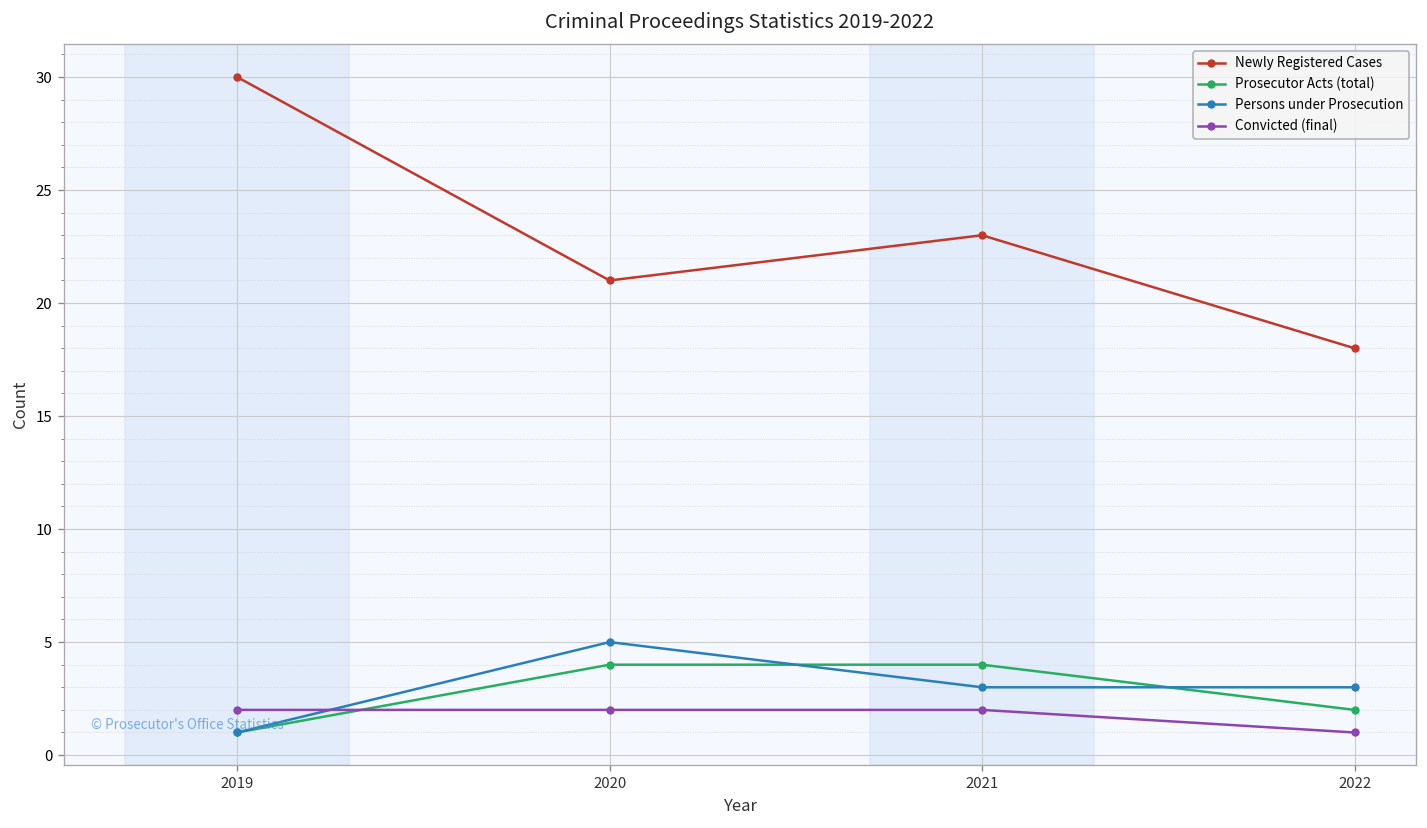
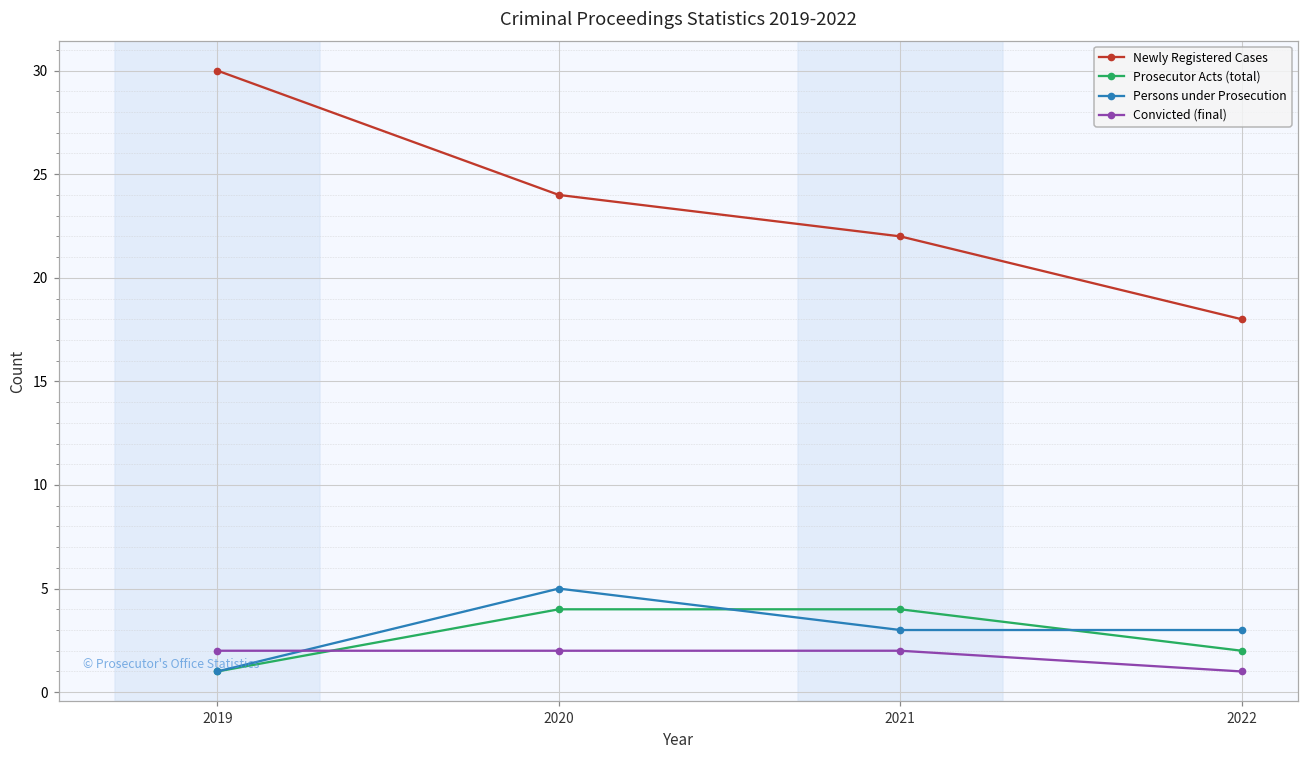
  {
    "Newly Registered Cases": {
      "2019": 30,
-     "2020": 21,
-     "2021": 23,
+     "2020": 24,
+     "2021": 22,
      "2022": 18
    },
    "Prosecutor Acts (total)": {
      "2020": 4,
      "2021": 4,
      "2022": 2
    },
    "Persons under Prosecution": {
      "2020": 5,
      "2021": 3,
      "2022": 3
    },
    "Convicted (final)": {
      "2019": 2,
      "2020": 2,
      "2021": 2,
      "2022": 1
    }
  }
